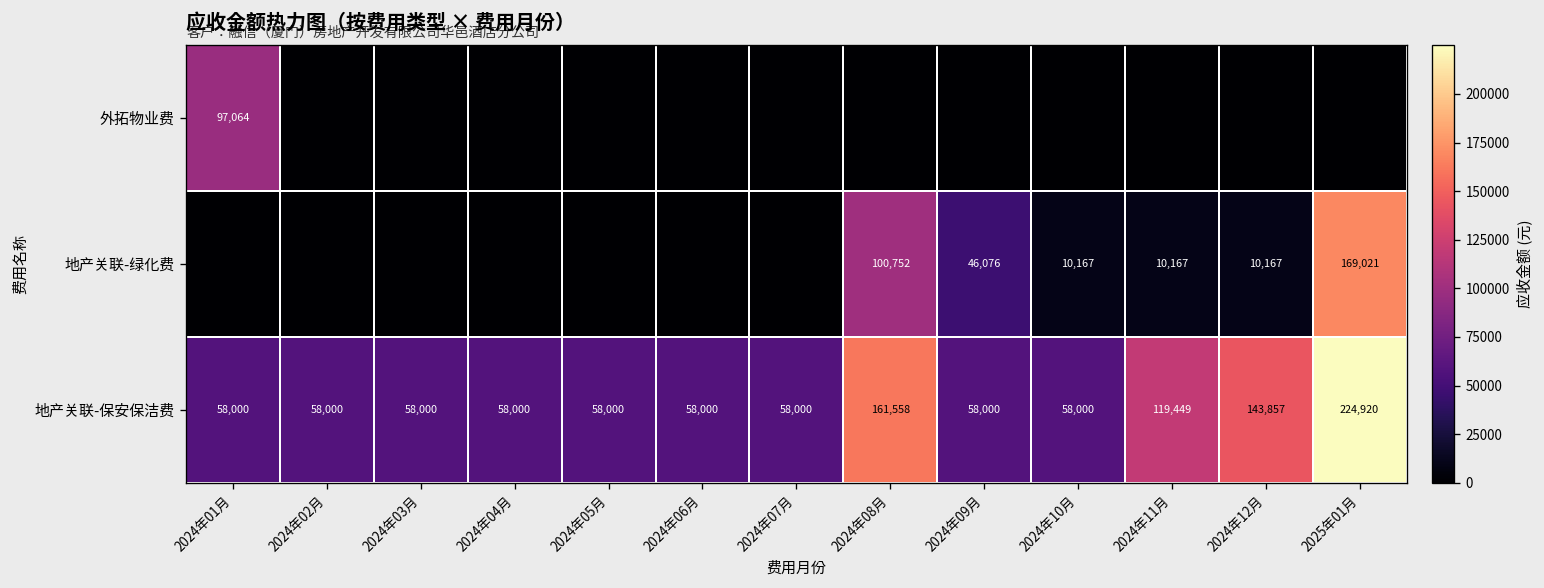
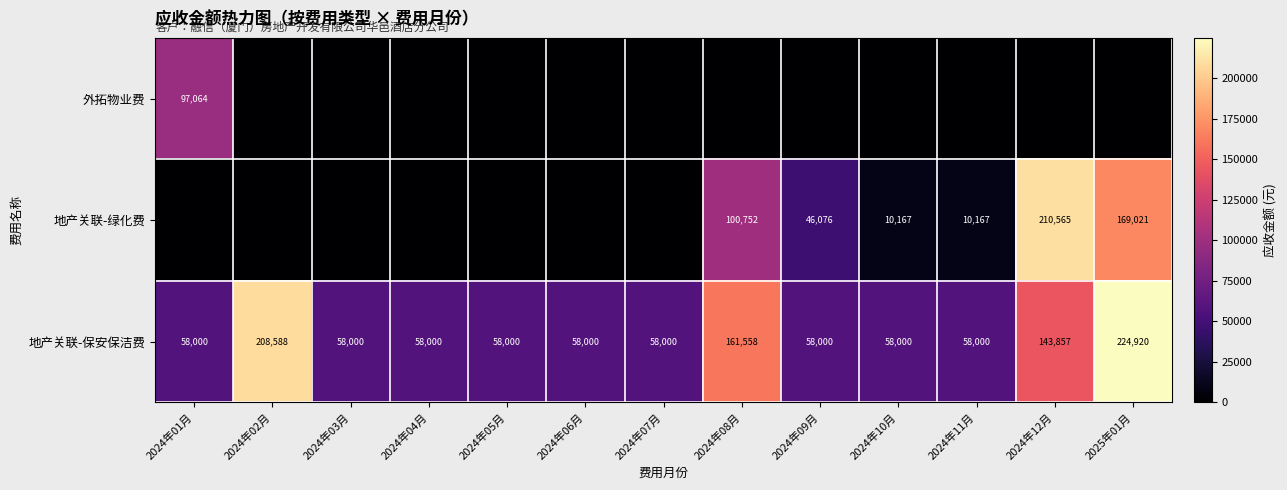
  {
    "外拓物业费": {
      "2024年01月": "97,064"
    },
    "地产关联-绿化费": {
      "2024年08月": "100,752",
      "2024年09月": "46,076",
      "2024年10月": "10,167",
      "2024年11月": "10,167",
-     "2024年12月": "10,167",
+     "2024年12月": "210,565",
      "2025年01月": "169,021"
    },
    "地产关联-保安保洁费": {
      "2024年01月": "58,000",
-     "2024年02月": "58,000",
+     "2024年02月": "208,588",
      "2024年03月": "58,000",
      "2024年04月": "58,000",
      "2024年05月": "58,000",
      "2024年06月": "58,000",
      "2024年07月": "58,000",
      "2024年08月": "161,558",
      "2024年09月": "58,000",
      "2024年10月": "58,000",
-     "2024年11月": "119,449",
+     "2024年11月": "58,000",
      "2024年12月": "143,857",
      "2025年01月": "224,920"
    }
  }
